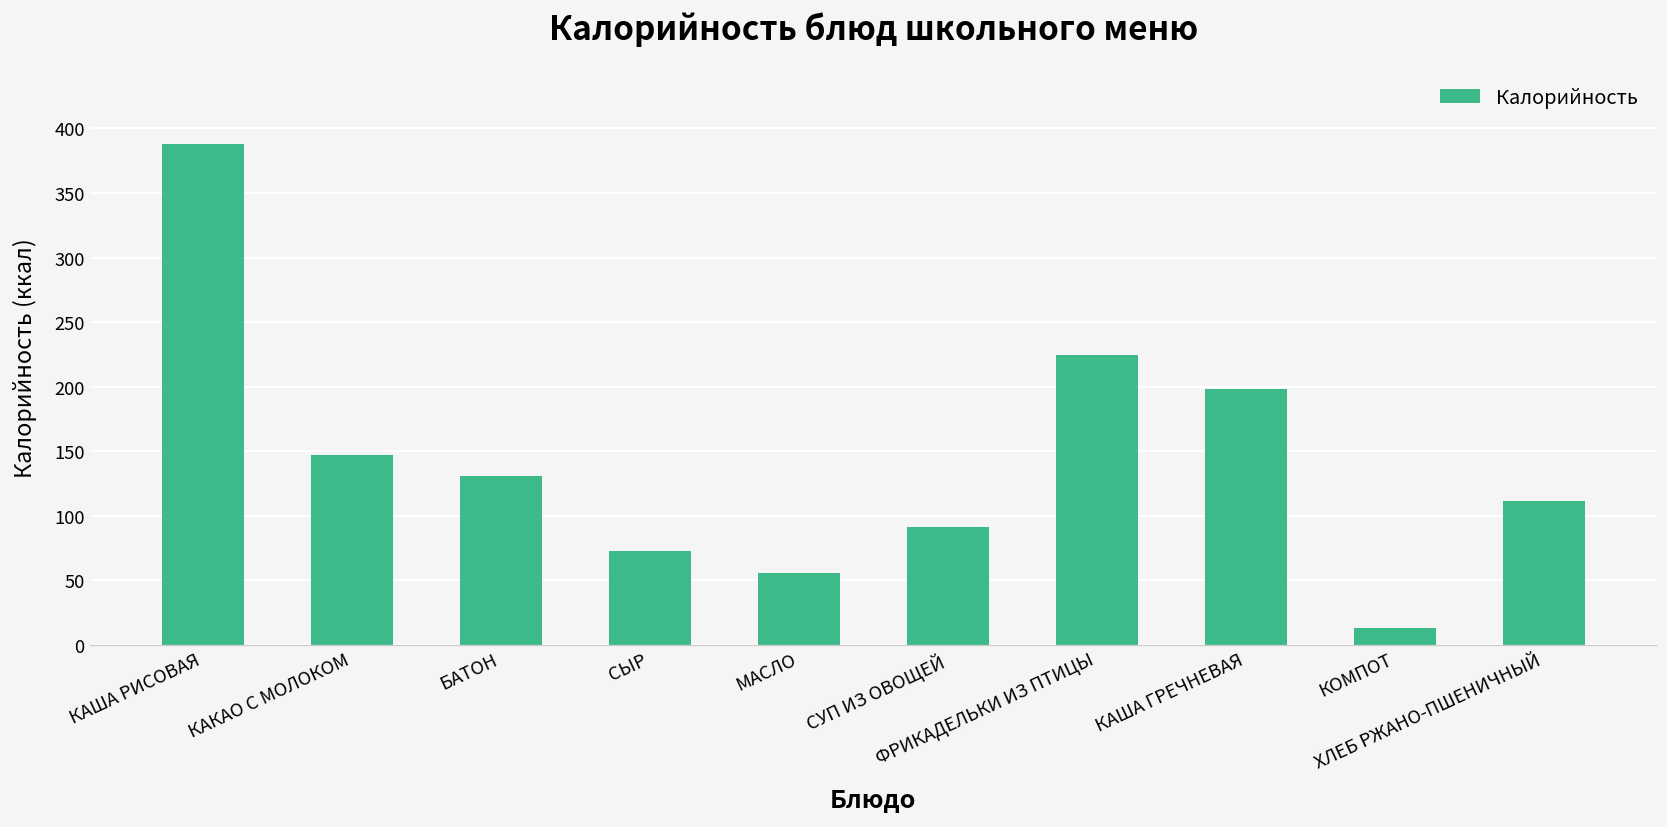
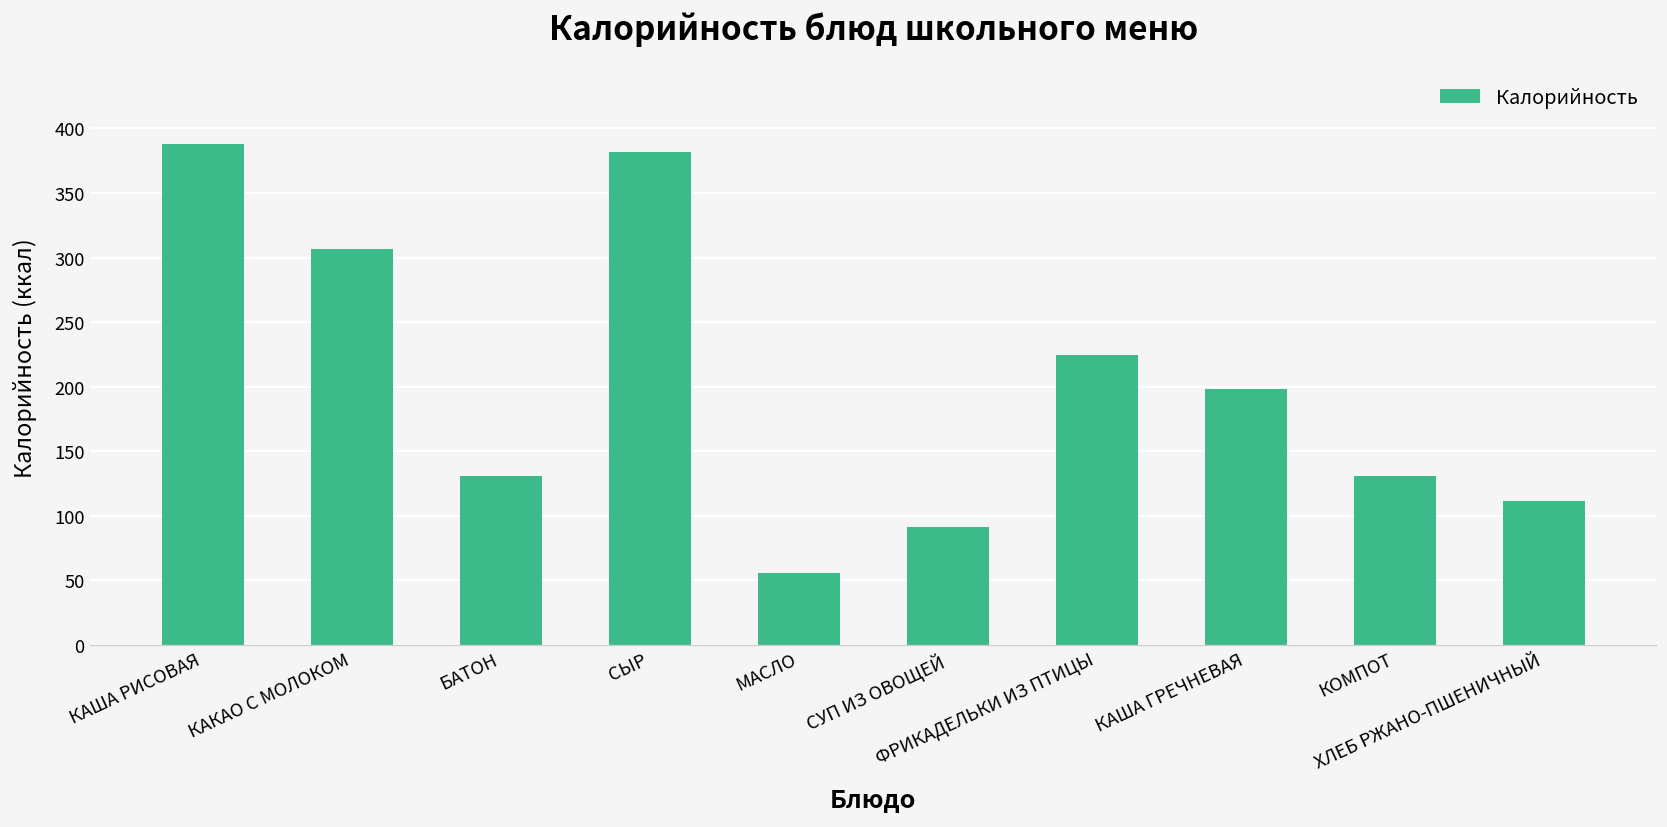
  {
    "КАША РИСОВАЯ": 388,
-   "КАКАО С МОЛОКОМ": 147,
+   "КАКАО С МОЛОКОМ": 307,
    "БАТОН": 131,
-   "СЫР": 73,
+   "СЫР": 381,
    "МАСЛО": 55,
    "СУП ИЗ ОВОЩЕЙ": 92,
    "ФРИКАДЕЛЬКИ ИЗ ПТИЦЫ": 224,
    "КАША ГРЕЧНЕВАЯ": 199,
-   "КОМПОТ": 13,
+   "КОМПОТ": 131,
    "ХЛЕБ РЖАНО-ПШЕНИЧНЫЙ": 112
  }
